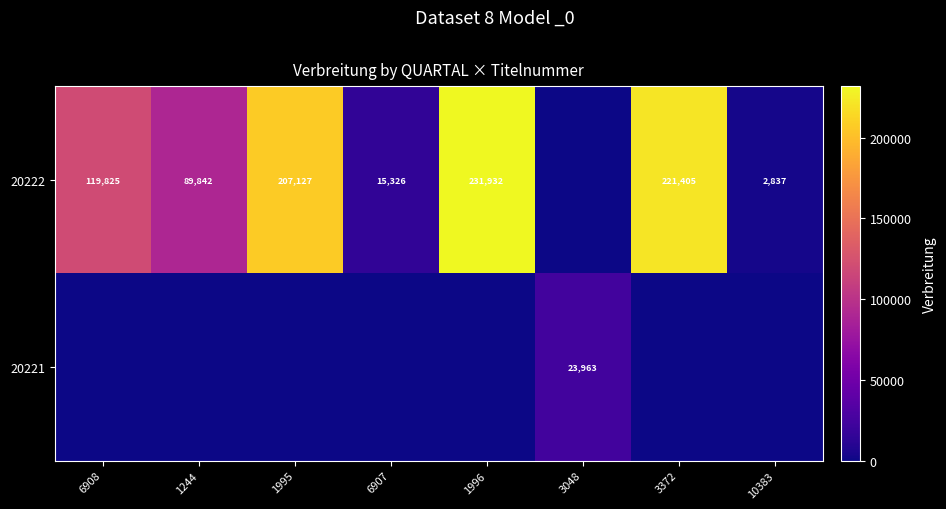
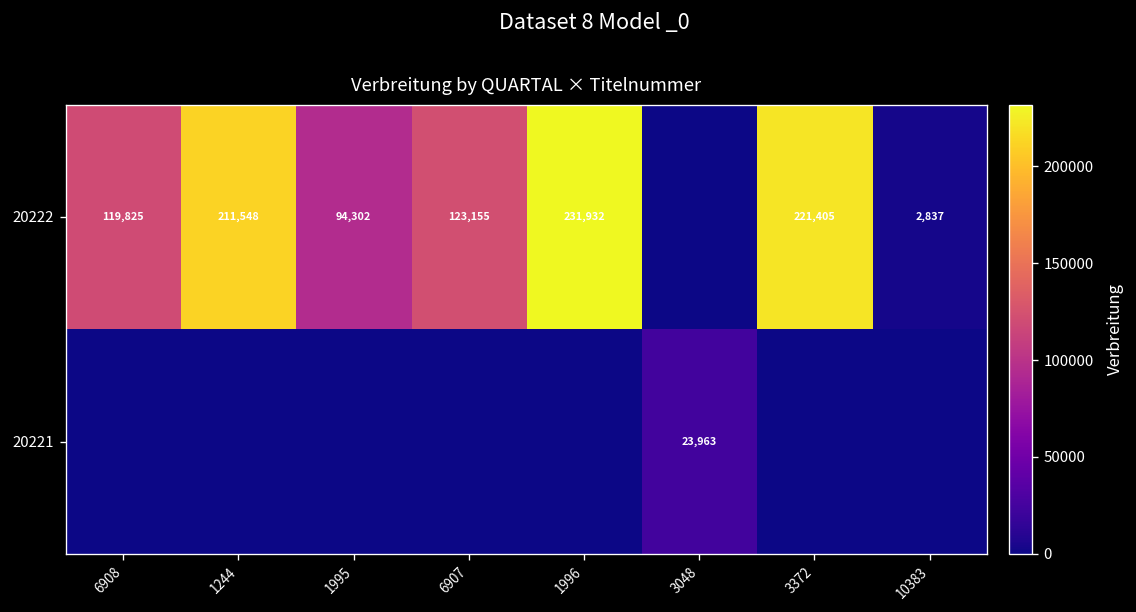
  {
    "20222": {
      "6908": "119,825",
-     "1244": "89,842",
-     "1995": "207,127",
-     "6907": "15,326",
+     "1244": "211,548",
+     "1995": "94,302",
+     "6907": "123,155",
      "1996": "231,932",
      "3372": "221,405",
      "10383": "2,837"
    },
    "20221": {
      "3048": "23,963"
    }
  }
